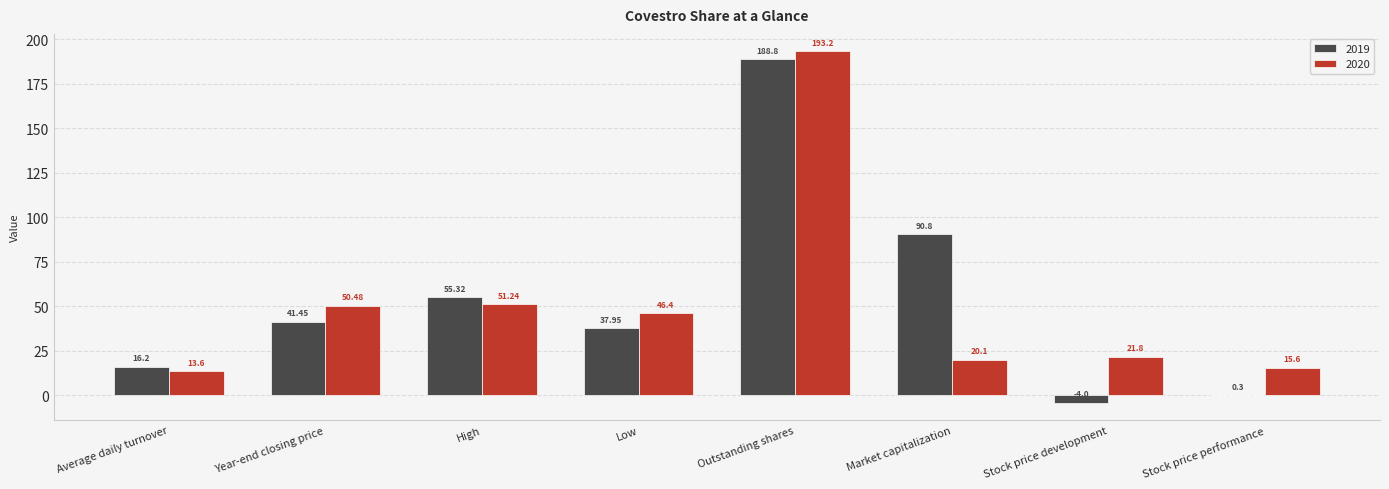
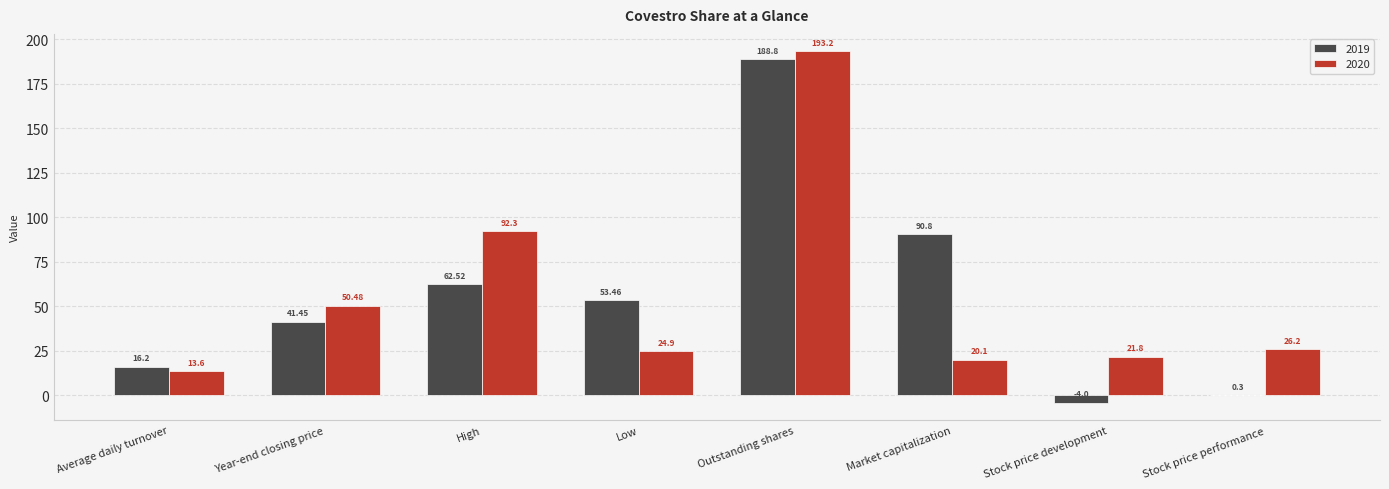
  {
    "2019": {
      "Average daily turnover": 16.2,
      "Year-end closing price": 41.45,
-     "High": 55.32,
-     "Low": 37.95,
+     "High": 62.52,
+     "Low": 53.46,
      "Outstanding shares": 188.8,
      "Market capitalization": 90.8,
      "Stock price development": -4.0,
      "Stock price performance": 0.3
    },
    "2020": {
      "Average daily turnover": 13.6,
      "Year-end closing price": 50.48,
-     "High": 51.24,
-     "Low": 46.4,
+     "High": 92.3,
+     "Low": 24.9,
      "Outstanding shares": 193.2,
      "Market capitalization": 20.1,
      "Stock price development": 21.8,
-     "Stock price performance": 15.6
+     "Stock price performance": 26.2
    }
  }
